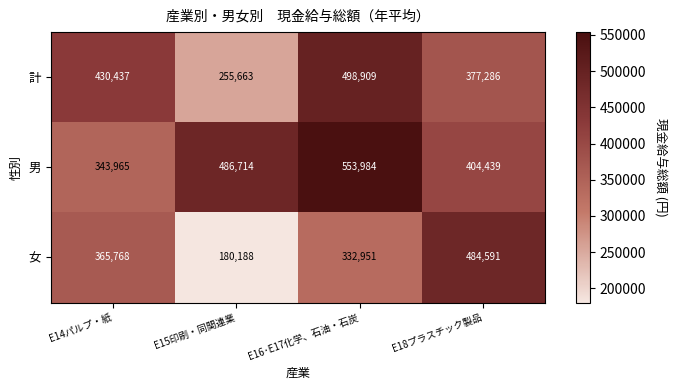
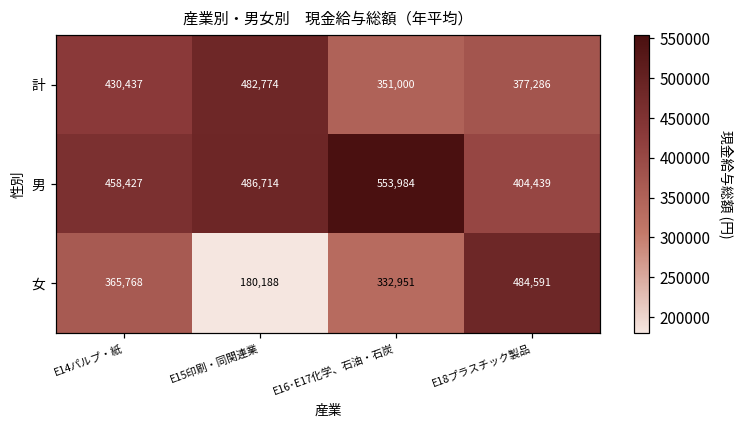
  {
    "計": {
      "E14パルプ・紙": "430,437",
-     "E15印刷・同関連業": "255,663",
-     "E16･E17化学、石油・石炭": "498,909",
+     "E15印刷・同関連業": "482,774",
+     "E16･E17化学、石油・石炭": "351,000",
      "E18プラスチック製品": "377,286"
    },
    "男": {
-     "E14パルプ・紙": "343,965",
+     "E14パルプ・紙": "458,427",
      "E15印刷・同関連業": "486,714",
      "E16･E17化学、石油・石炭": "553,984",
      "E18プラスチック製品": "404,439"
    },
    "女": {
      "E14パルプ・紙": "365,768",
      "E15印刷・同関連業": "180,188",
      "E16･E17化学、石油・石炭": "332,951",
      "E18プラスチック製品": "484,591"
    }
  }
